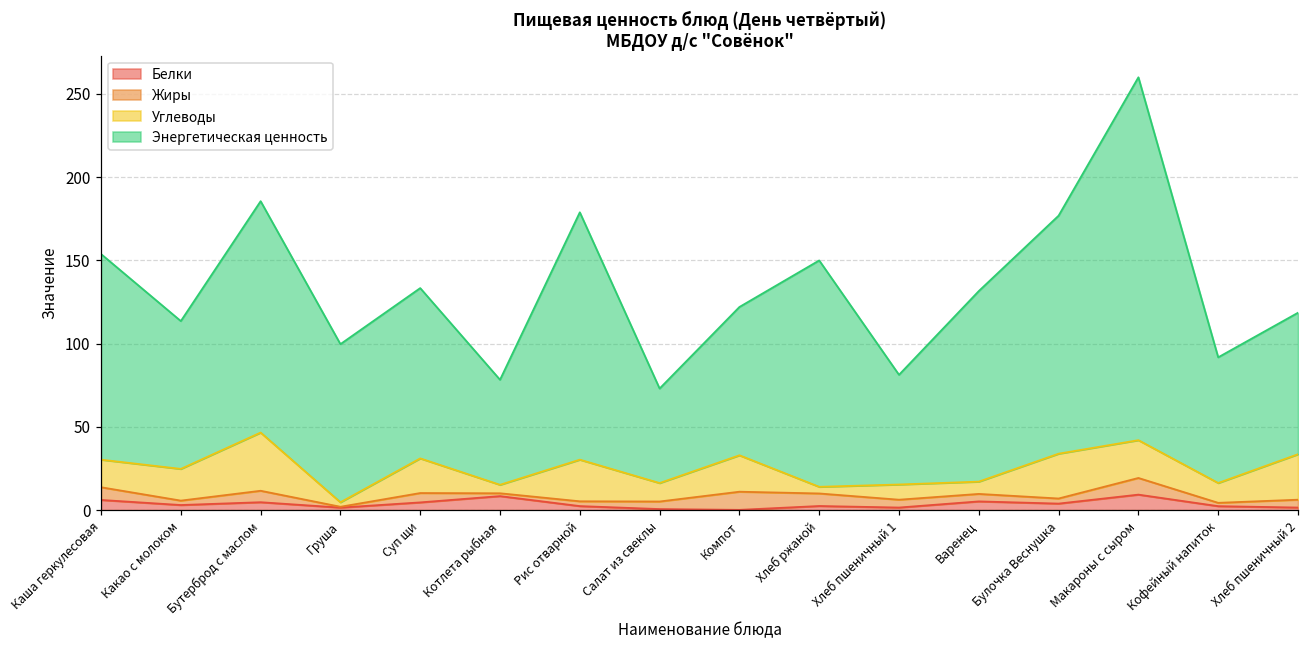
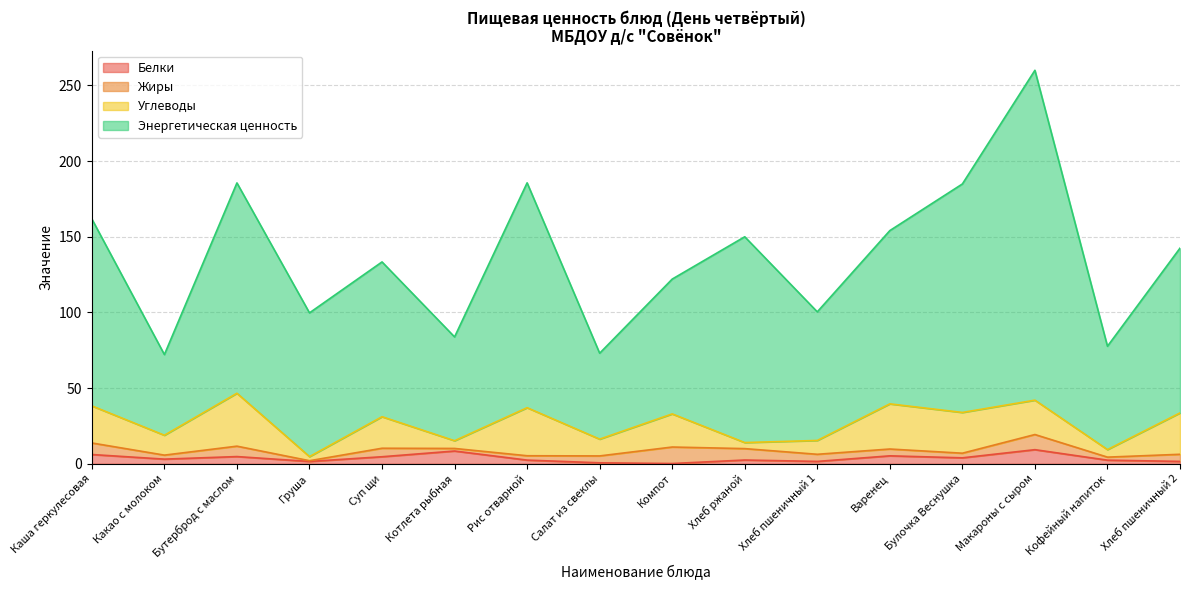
  {
    "Углеводы": {
-     "Каша геркулесовая": 17,
-     "Какао с молоком": 19,
+     "Каша геркулесовая": 25,
+     "Какао с молоком": 13,
      "Бутерброд с маслом": 35,
      "Груша": 3,
      "Суп щи": 21,
      "Котлета рыбная": 5,
-     "Рис отварной": 25,
+     "Рис отварной": 32,
      "Салат из свеклы": 11,
      "Компот": 22,
      "Хлеб ржаной": 4,
      "Хлеб пшеничный 1": 9,
-     "Варенец": 7,
+     "Варенец": 30,
      "Булочка Веснушка": 27,
      "Макароны с сыром": 23,
-     "Кофейный напиток": 12,
+     "Кофейный напиток": 5,
      "Хлеб пшеничный 2": 27
    },
    "Энергетическая ценность": {
      "Каша геркулесовая": 124,
-     "Какао с молоком": 89,
+     "Какао с молоком": 53,
      "Бутерброд с маслом": 139,
      "Груша": 95,
      "Суп щи": 102,
-     "Котлета рыбная": 63,
+     "Котлета рыбная": 69,
      "Рис отварной": 149,
      "Салат из свеклы": 57,
      "Компот": 89,
      "Хлеб ржаной": 136,
-     "Хлеб пшеничный 1": 66,
+     "Хлеб пшеничный 1": 85,
      "Варенец": 115,
-     "Булочка Веснушка": 143,
+     "Булочка Веснушка": 151,
      "Макароны с сыром": 218,
-     "Кофейный напиток": 76,
-     "Хлеб пшеничный 2": 85
+     "Кофейный напиток": 68,
+     "Хлеб пшеничный 2": 109
    }
  }
